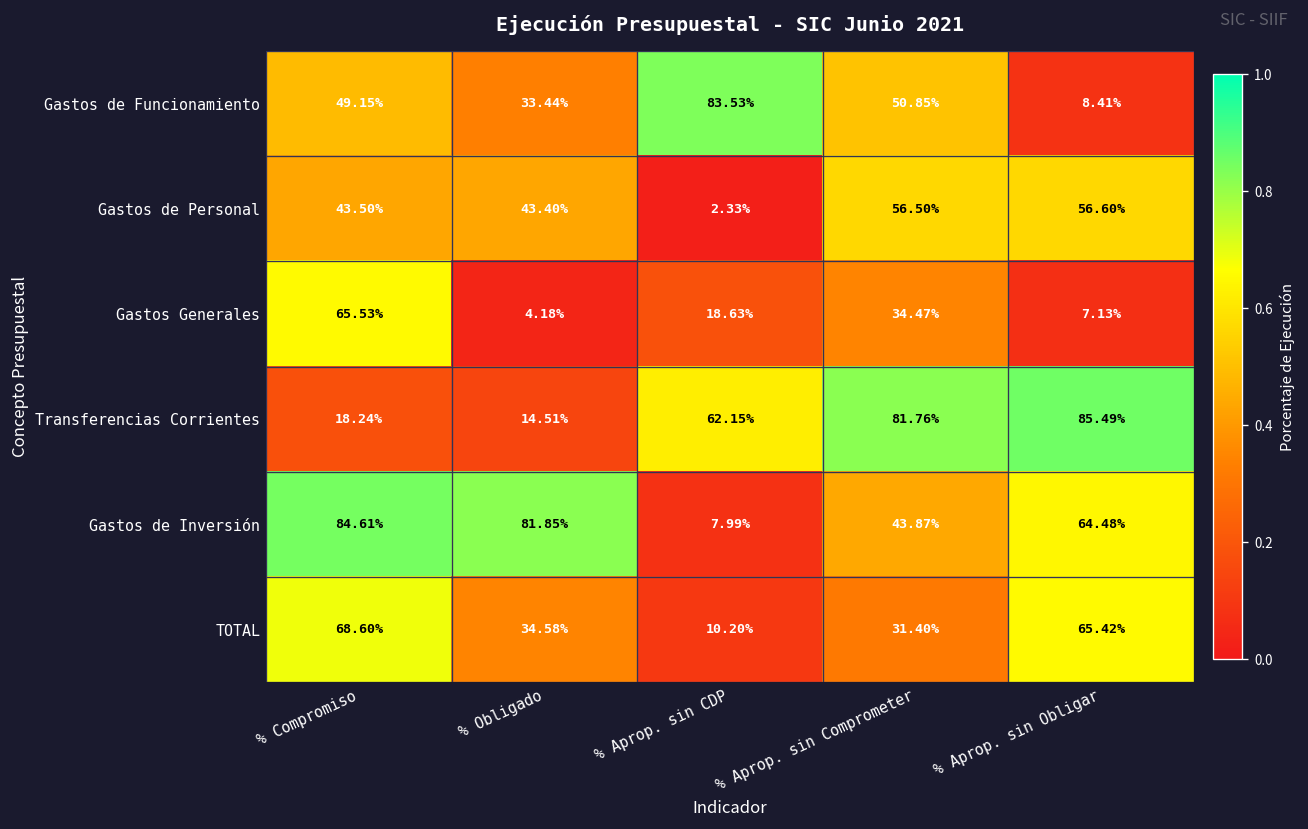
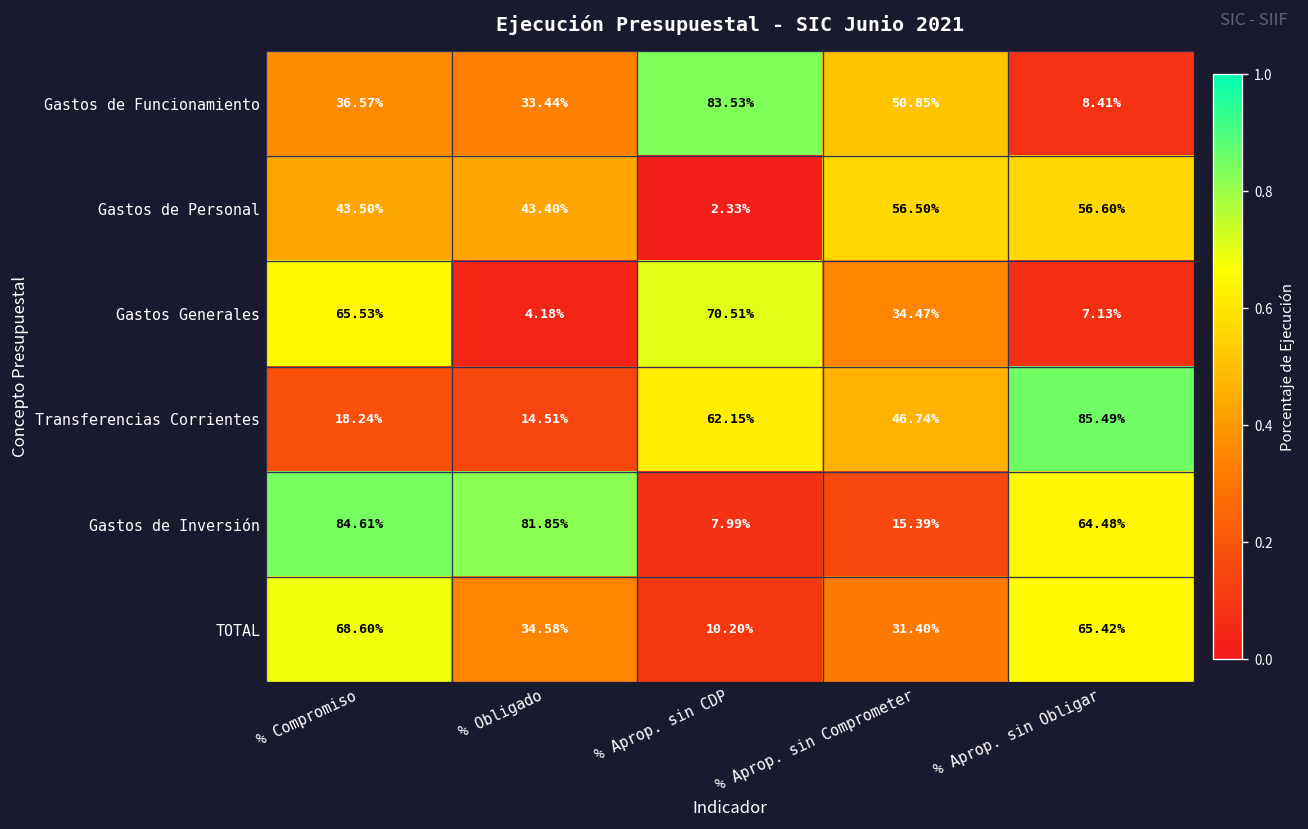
  {
    "Gastos de Funcionamiento": {
-     "% Compromiso": "49.15%",
+     "% Compromiso": "36.57%",
      "% Obligado": "33.44%",
      "% Aprop. sin CDP": "83.53%",
      "% Aprop. sin Comprometer": "50.85%",
      "% Aprop. sin Obligar": "8.41%"
    },
    "Gastos de Personal": {
      "% Compromiso": "43.50%",
      "% Obligado": "43.40%",
      "% Aprop. sin CDP": "2.33%",
      "% Aprop. sin Comprometer": "56.50%",
      "% Aprop. sin Obligar": "56.60%"
    },
    "Gastos Generales": {
      "% Compromiso": "65.53%",
      "% Obligado": "4.18%",
-     "% Aprop. sin CDP": "18.63%",
+     "% Aprop. sin CDP": "70.51%",
      "% Aprop. sin Comprometer": "34.47%",
      "% Aprop. sin Obligar": "7.13%"
    },
    "Transferencias Corrientes": {
      "% Compromiso": "18.24%",
      "% Obligado": "14.51%",
      "% Aprop. sin CDP": "62.15%",
-     "% Aprop. sin Comprometer": "81.76%",
+     "% Aprop. sin Comprometer": "46.74%",
      "% Aprop. sin Obligar": "85.49%"
    },
    "Gastos de Inversión": {
      "% Compromiso": "84.61%",
      "% Obligado": "81.85%",
      "% Aprop. sin CDP": "7.99%",
-     "% Aprop. sin Comprometer": "43.87%",
+     "% Aprop. sin Comprometer": "15.39%",
      "% Aprop. sin Obligar": "64.48%"
    },
    "TOTAL": {
      "% Compromiso": "68.60%",
      "% Obligado": "34.58%",
      "% Aprop. sin CDP": "10.20%",
      "% Aprop. sin Comprometer": "31.40%",
      "% Aprop. sin Obligar": "65.42%"
    }
  }
